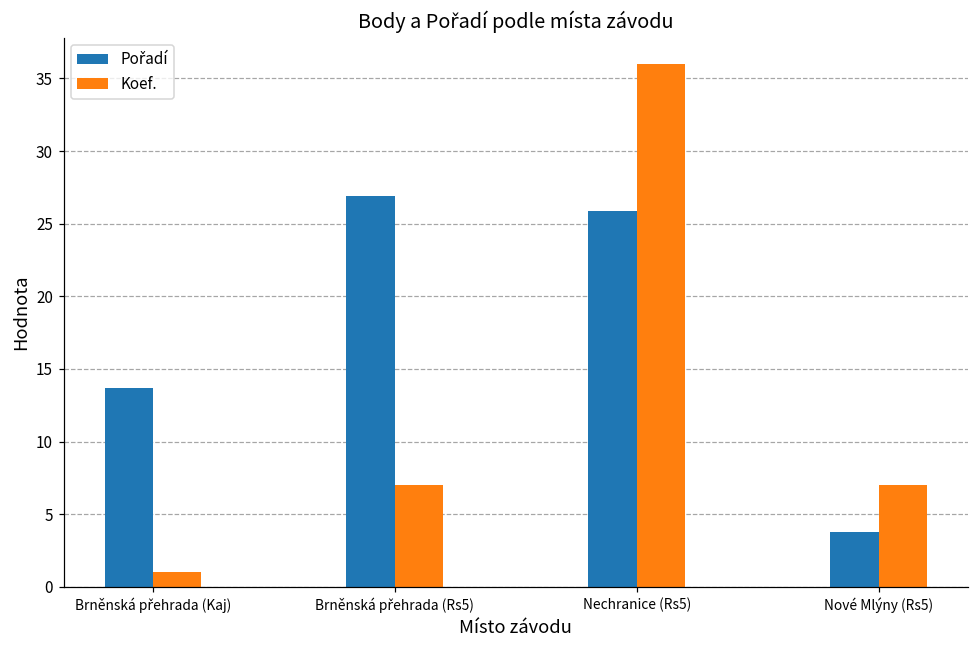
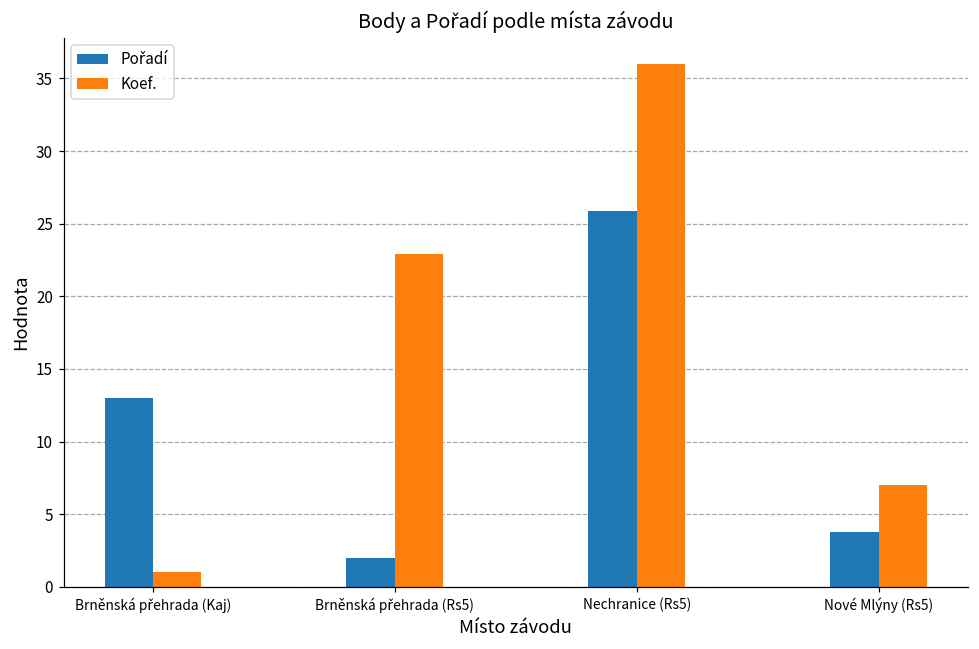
  {
    "Pořadí": {
-     "Brněnská přehrada (Kaj)": 13.7,
-     "Brněnská přehrada (Rs5)": 26.9,
+     "Brněnská přehrada (Kaj)": 13.0,
+     "Brněnská přehrada (Rs5)": 2.0,
      "Nechranice (Rs5)": 25.9,
      "Nové Mlýny (Rs5)": 3.8
    },
    "Koef.": {
      "Brněnská přehrada (Kaj)": 1.0,
-     "Brněnská přehrada (Rs5)": 7.0,
+     "Brněnská přehrada (Rs5)": 22.9,
      "Nechranice (Rs5)": 36.0,
      "Nové Mlýny (Rs5)": 7.0
    }
  }
